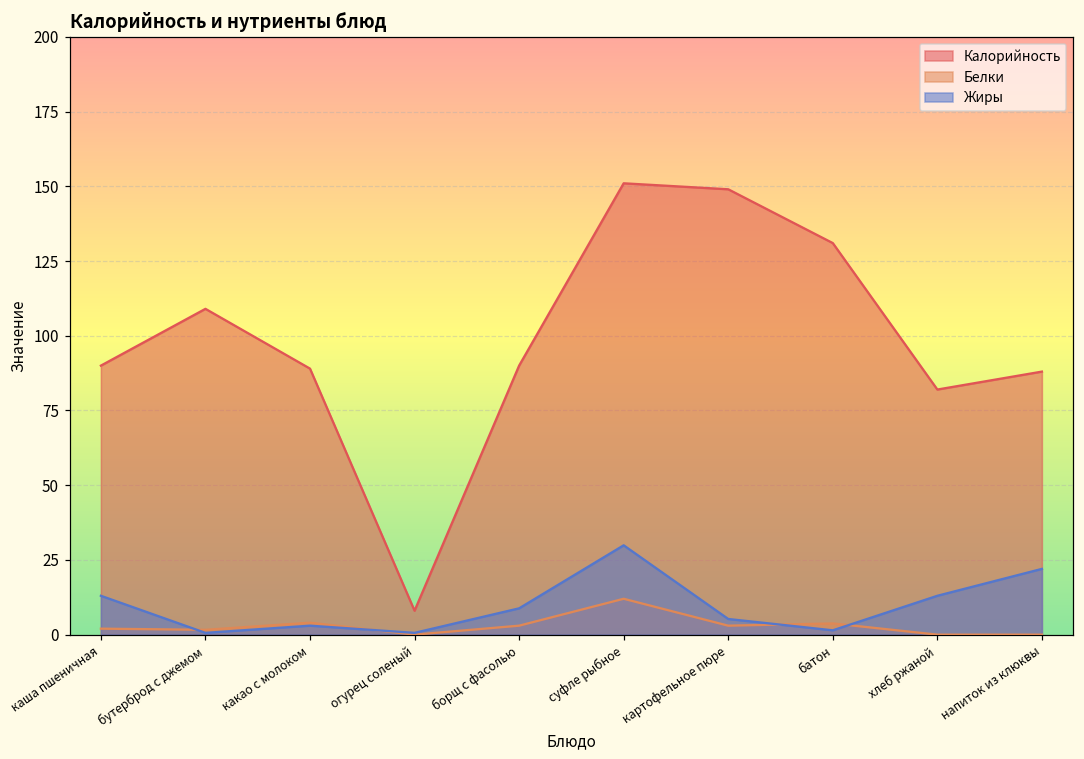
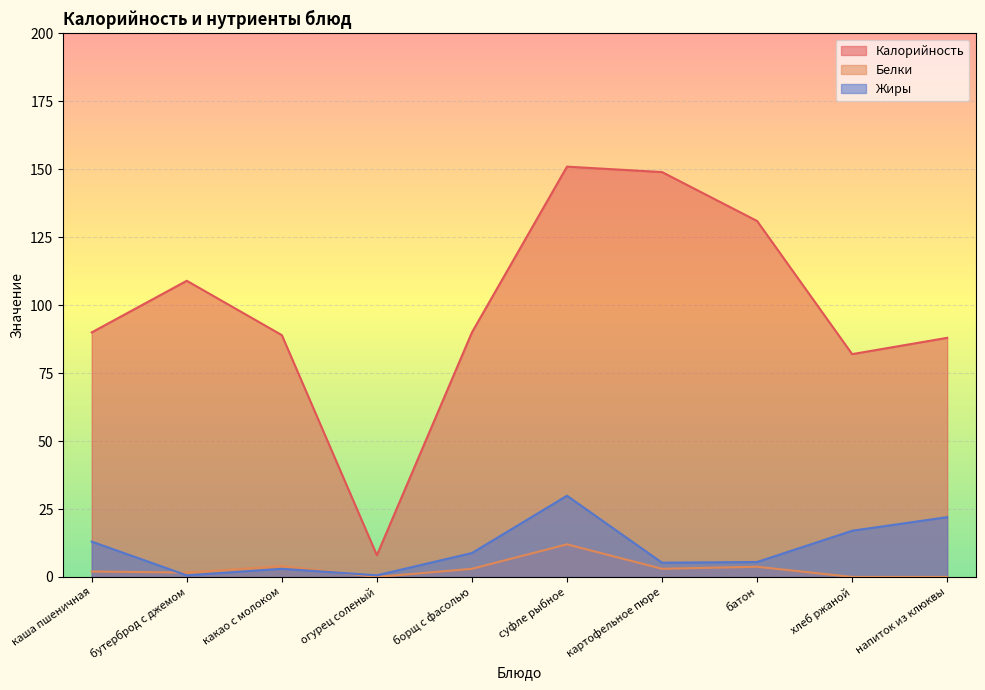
  {
    "Жиры": {
      "каша пшеничная": 13,
      "бутерброд с джемом": 1,
      "какао с молоком": 3,
      "борщ с фасолью": 9,
      "суфле рыбное": 30,
      "картофельное пюре": 5,
-     "батон": 1,
-     "хлеб ржаной": 13,
+     "батон": 6,
+     "хлеб ржаной": 17,
      "напиток из клюквы": 22
    }
  }
